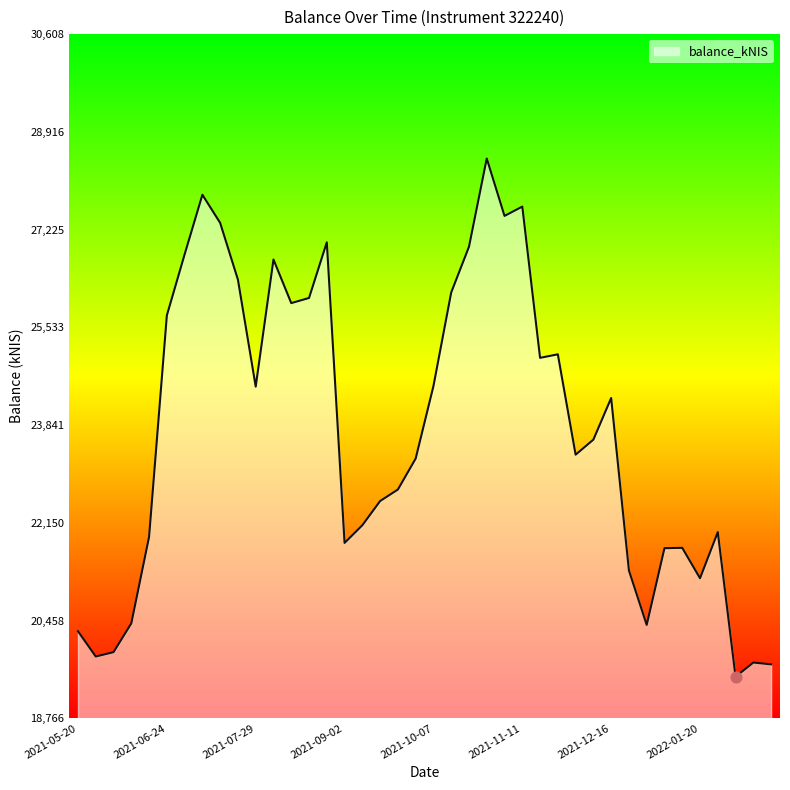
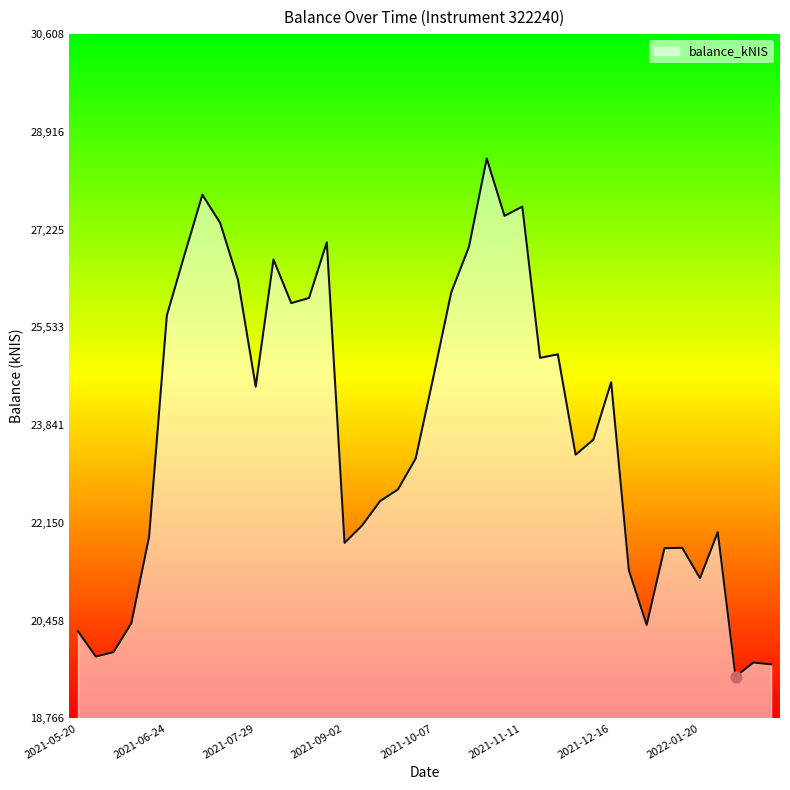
  {
    "balance_kNIS": {
      "2021-05-20": "20,300",
      "2021-06-24": "25,700",
      "2021-07-29": "24,500",
      "2021-09-02": "21,800",
-     "2021-10-07": "24,500",
+     "2021-10-07": "24,700",
      "2021-11-11": "27,600",
-     "2021-12-16": "24,300",
+     "2021-12-16": "24,600",
      "2022-01-20": "21,200"
    }
  }
